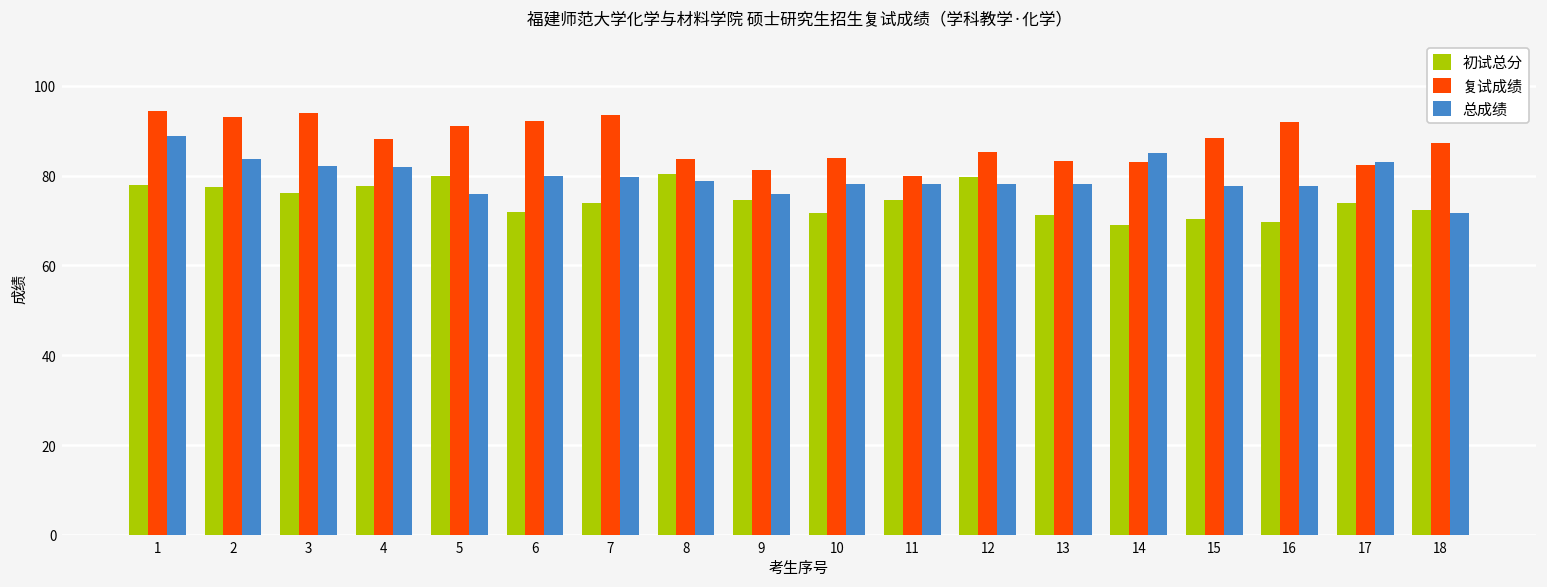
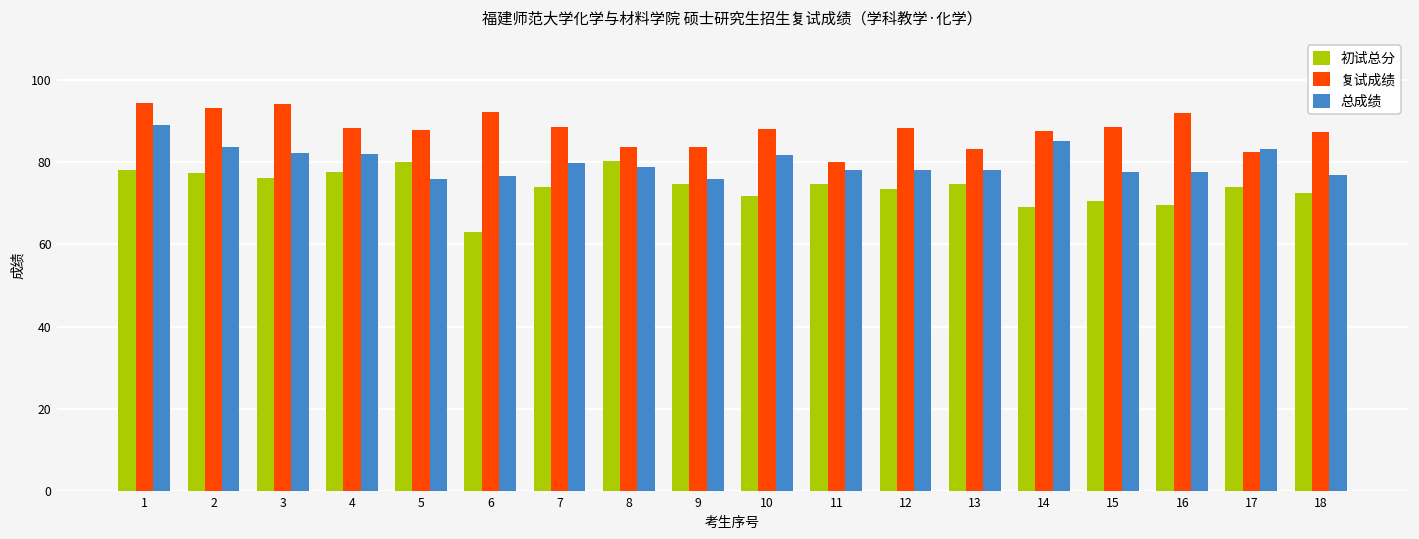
  {
    "初试总分": {
      "1": 78,
      "2": 77,
      "3": 76,
      "4": 78,
      "5": 80,
-     "6": 72,
+     "6": 63,
      "7": 74,
      "8": 80,
      "9": 75,
      "10": 72,
      "11": 75,
-     "12": 80,
-     "13": 71,
+     "12": 73,
+     "13": 75,
      "14": 69,
      "15": 70,
      "16": 70,
      "17": 74,
      "18": 72
    },
    "复试成绩": {
      "1": 94,
      "2": 93,
      "3": 94,
      "4": 88,
-     "5": 91,
+     "5": 88,
      "6": 92,
-     "7": 94,
+     "7": 88,
      "8": 84,
-     "9": 81,
-     "10": 84,
+     "9": 84,
+     "10": 88,
      "11": 80,
-     "12": 85,
+     "12": 88,
      "13": 83,
-     "14": 83,
+     "14": 88,
      "15": 88,
      "16": 92,
      "17": 82,
      "18": 87
    },
    "总成绩": {
      "1": 89,
      "2": 84,
      "3": 82,
      "4": 82,
      "5": 76,
-     "6": 80,
+     "6": 76,
      "7": 80,
      "8": 79,
      "9": 76,
-     "10": 78,
+     "10": 82,
      "11": 78,
      "12": 78,
      "13": 78,
      "14": 85,
      "15": 78,
      "16": 78,
      "17": 83,
-     "18": 72
+     "18": 77
    }
  }
